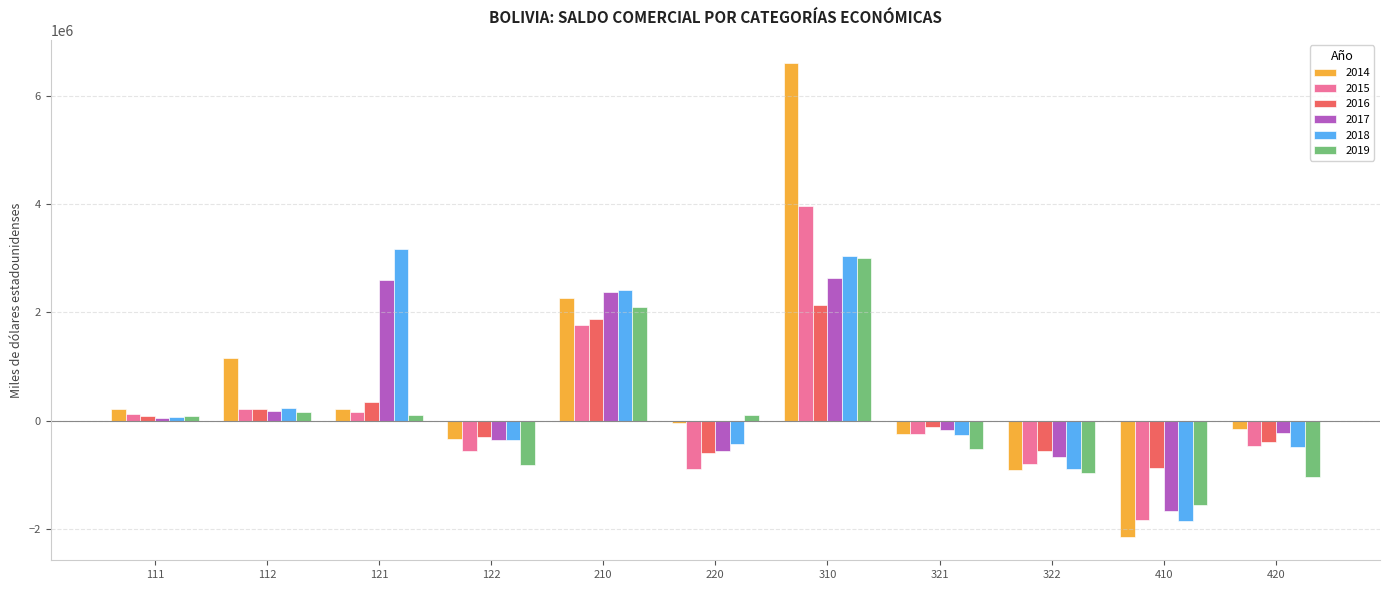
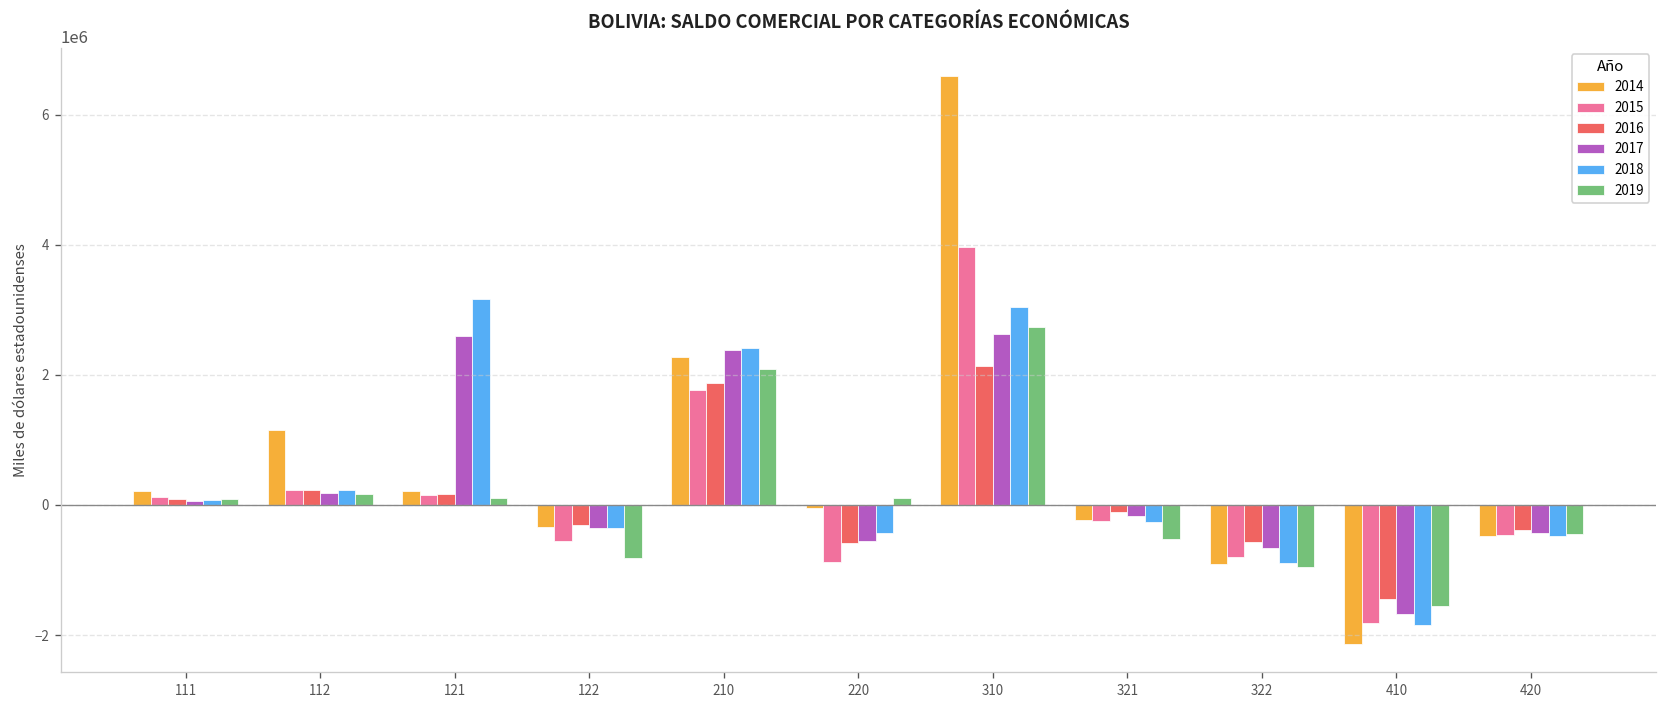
  {
    "2014": {
      "111": 200000,
      "112": 1200000,
      "121": 200000,
      "122": -300000,
      "210": 2300000,
      "220": 0,
      "310": 6600000,
      "321": -200000,
      "322": -900000,
      "410": -2100000,
-     "420": -200000
+     "420": -500000
    },
    "2015": {
      "111": 100000,
      "112": 200000,
      "121": 200000,
      "122": -500000,
      "210": 1800000,
      "220": -900000,
      "310": 4000000,
      "321": -200000,
      "322": -800000,
      "410": -1800000,
      "420": -500000
    },
    "2016": {
      "111": 100000,
      "112": 200000,
-     "121": 300000,
+     "121": 200000,
      "122": -300000,
      "210": 1900000,
      "220": -600000,
      "310": 2100000,
      "321": -100000,
      "322": -600000,
-     "410": -900000,
+     "410": -1500000,
      "420": -400000
    },
    "2017": {
      "111": 100000,
      "112": 200000,
      "121": 2600000,
      "122": -300000,
      "210": 2400000,
      "220": -500000,
      "310": 2600000,
      "321": -200000,
      "322": -700000,
      "410": -1700000,
-     "420": -200000
+     "420": -400000
    },
    "2018": {
      "111": 100000,
      "112": 200000,
      "121": 3200000,
      "122": -400000,
      "210": 2400000,
      "220": -400000,
      "310": 3000000,
      "321": -300000,
      "322": -900000,
      "410": -1800000,
      "420": -500000
    },
    "2019": {
      "111": 100000,
      "112": 200000,
      "121": 100000,
      "122": -800000,
      "210": 2100000,
      "220": 100000,
-     "310": 3000000,
+     "310": 2700000,
      "321": -500000,
      "322": -1000000,
      "410": -1600000,
-     "420": -1000000
+     "420": -400000
    }
  }
